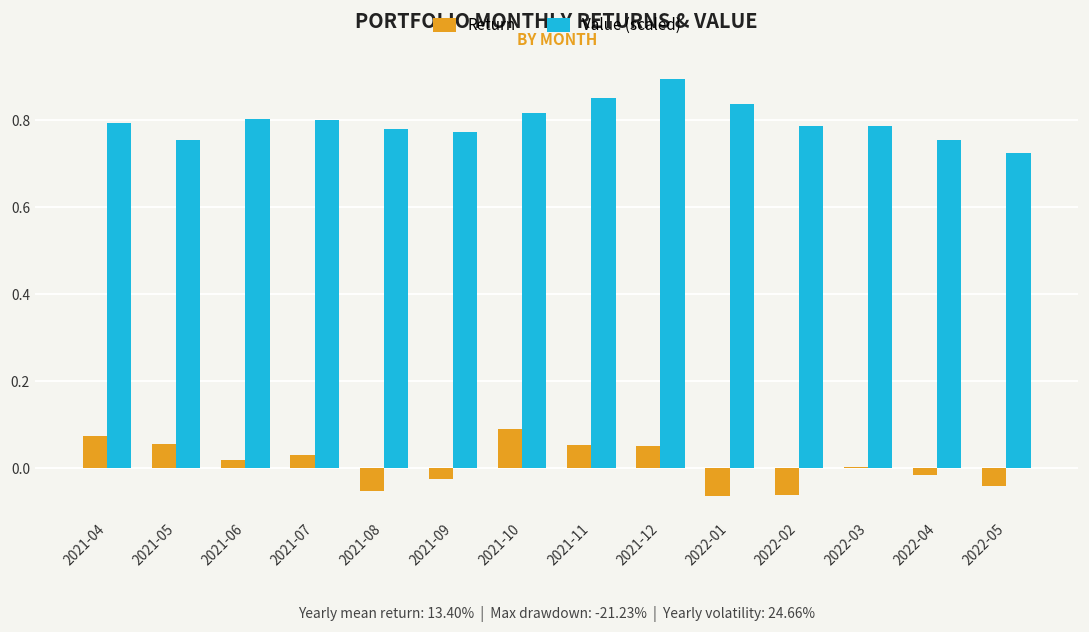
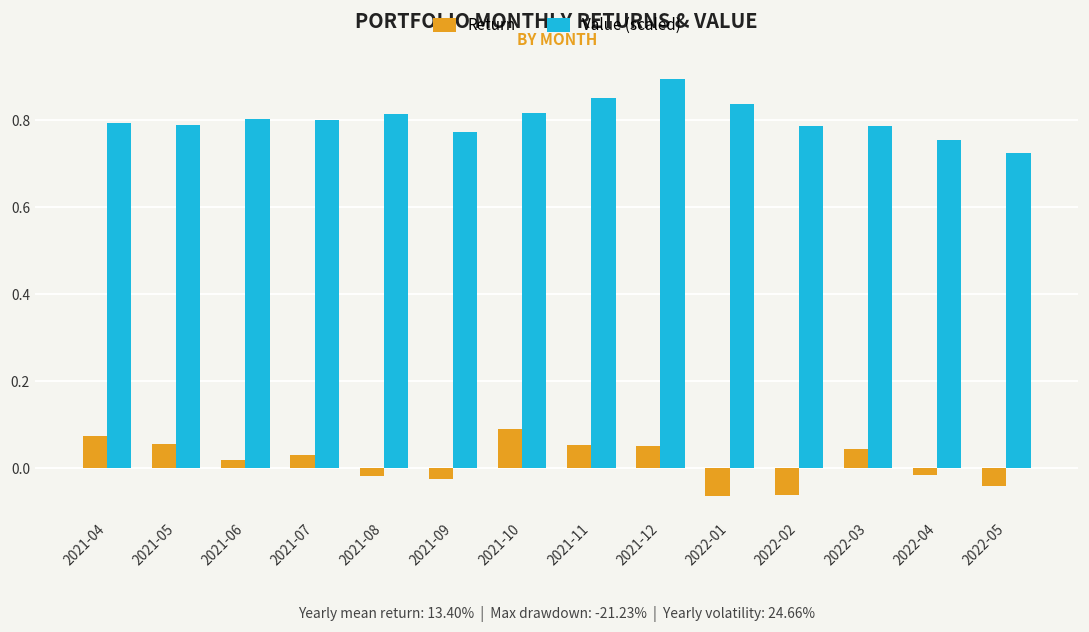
  {
    "Return": {
      "2021-04": 0.07,
      "2021-05": 0.06,
      "2021-06": 0.02,
      "2021-07": 0.03,
-     "2021-08": -0.05,
+     "2021-08": -0.02,
      "2021-09": -0.02,
      "2021-10": 0.09,
      "2021-11": 0.05,
      "2021-12": 0.05,
      "2022-01": -0.06,
      "2022-02": -0.06,
-     "2022-03": 0.00,
+     "2022-03": 0.04,
      "2022-04": -0.02,
      "2022-05": -0.04
    },
    "Value (scaled)": {
      "2021-04": 0.79,
-     "2021-05": 0.75,
+     "2021-05": 0.79,
      "2021-06": 0.80,
      "2021-07": 0.80,
-     "2021-08": 0.78,
+     "2021-08": 0.81,
      "2021-09": 0.77,
      "2021-10": 0.82,
      "2021-11": 0.85,
      "2021-12": 0.89,
      "2022-01": 0.84,
      "2022-02": 0.79,
      "2022-03": 0.79,
      "2022-04": 0.76,
      "2022-05": 0.72
    }
  }
